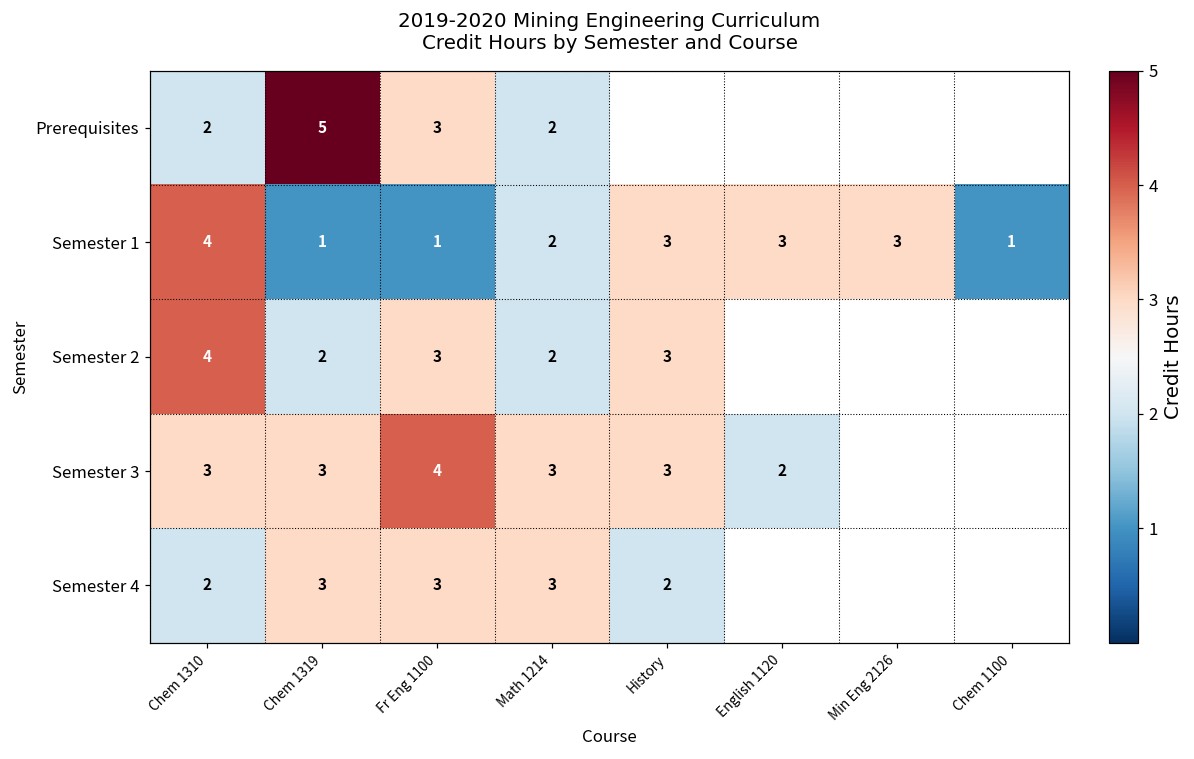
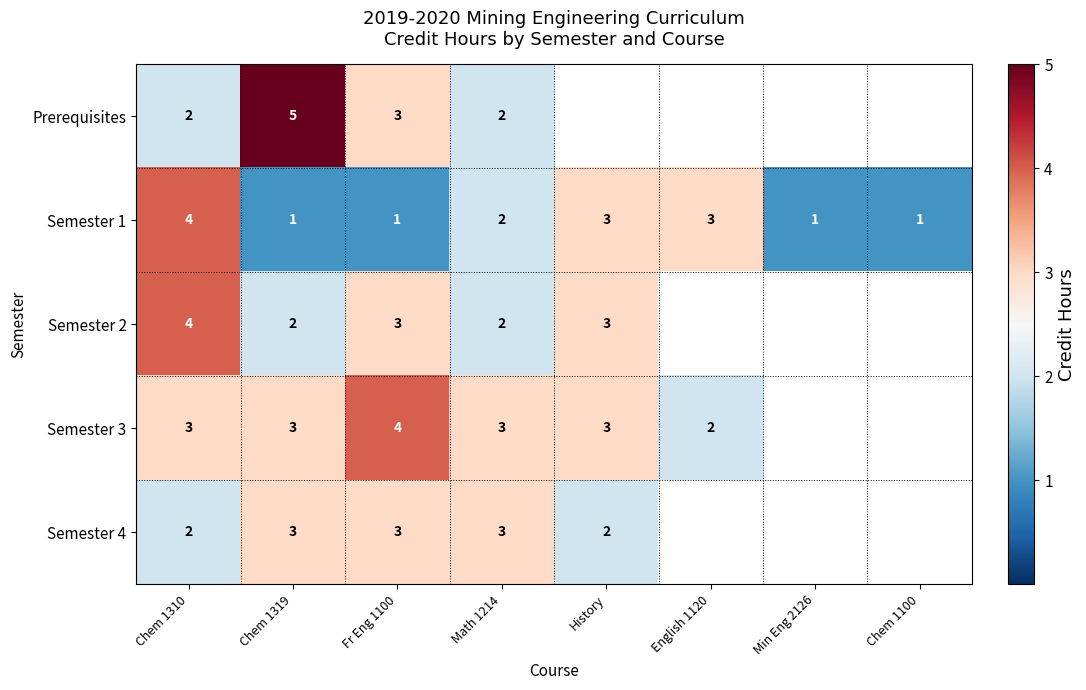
  {
    "Prerequisites": {
      "Chem 1310": 2,
      "Chem 1319": 5,
      "Fr Eng 1100": 3,
      "Math 1214": 2
    },
    "Semester 1": {
      "Chem 1310": 4,
      "Chem 1319": 1,
      "Fr Eng 1100": 1,
      "Math 1214": 2,
      "History": 3,
      "English 1120": 3,
-     "Min Eng 2126": 3,
+     "Min Eng 2126": 1,
      "Chem 1100": 1
    },
    "Semester 2": {
      "Chem 1310": 4,
      "Chem 1319": 2,
      "Fr Eng 1100": 3,
      "Math 1214": 2,
      "History": 3
    },
    "Semester 3": {
      "Chem 1310": 3,
      "Chem 1319": 3,
      "Fr Eng 1100": 4,
      "Math 1214": 3,
      "History": 3,
      "English 1120": 2
    },
    "Semester 4": {
      "Chem 1310": 2,
      "Chem 1319": 3,
      "Fr Eng 1100": 3,
      "Math 1214": 3,
      "History": 2
    }
  }
